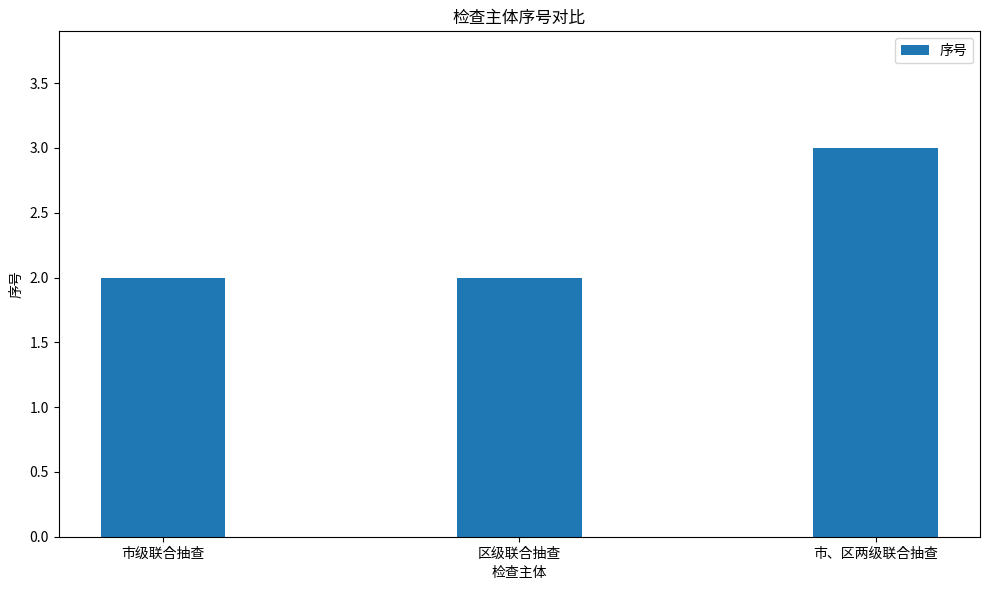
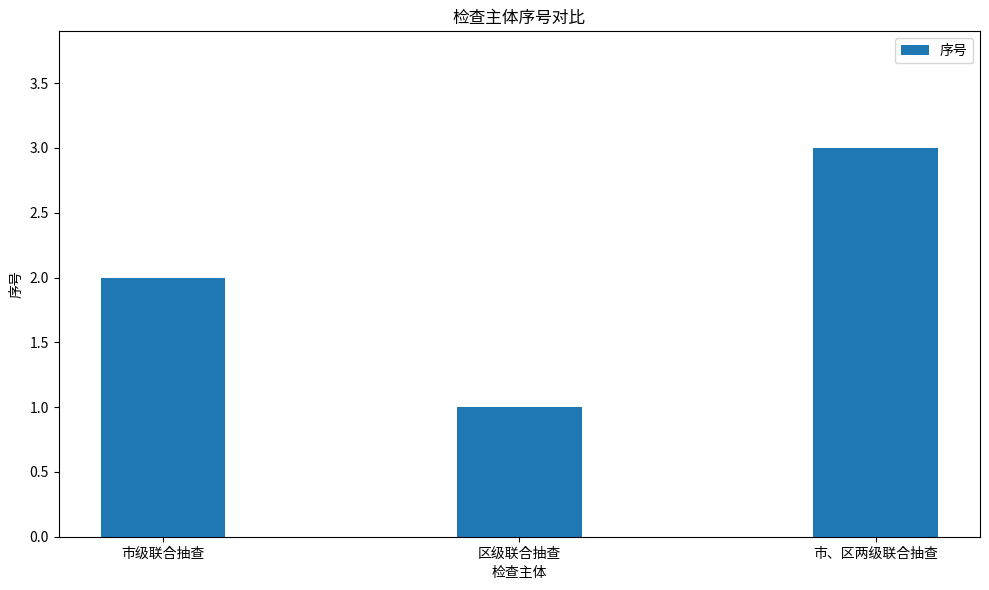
  {
    "市级联合抽查": 2,
-   "区级联合抽查": 2,
+   "区级联合抽查": 1,
    "市、区两级联合抽查": 3
  }
